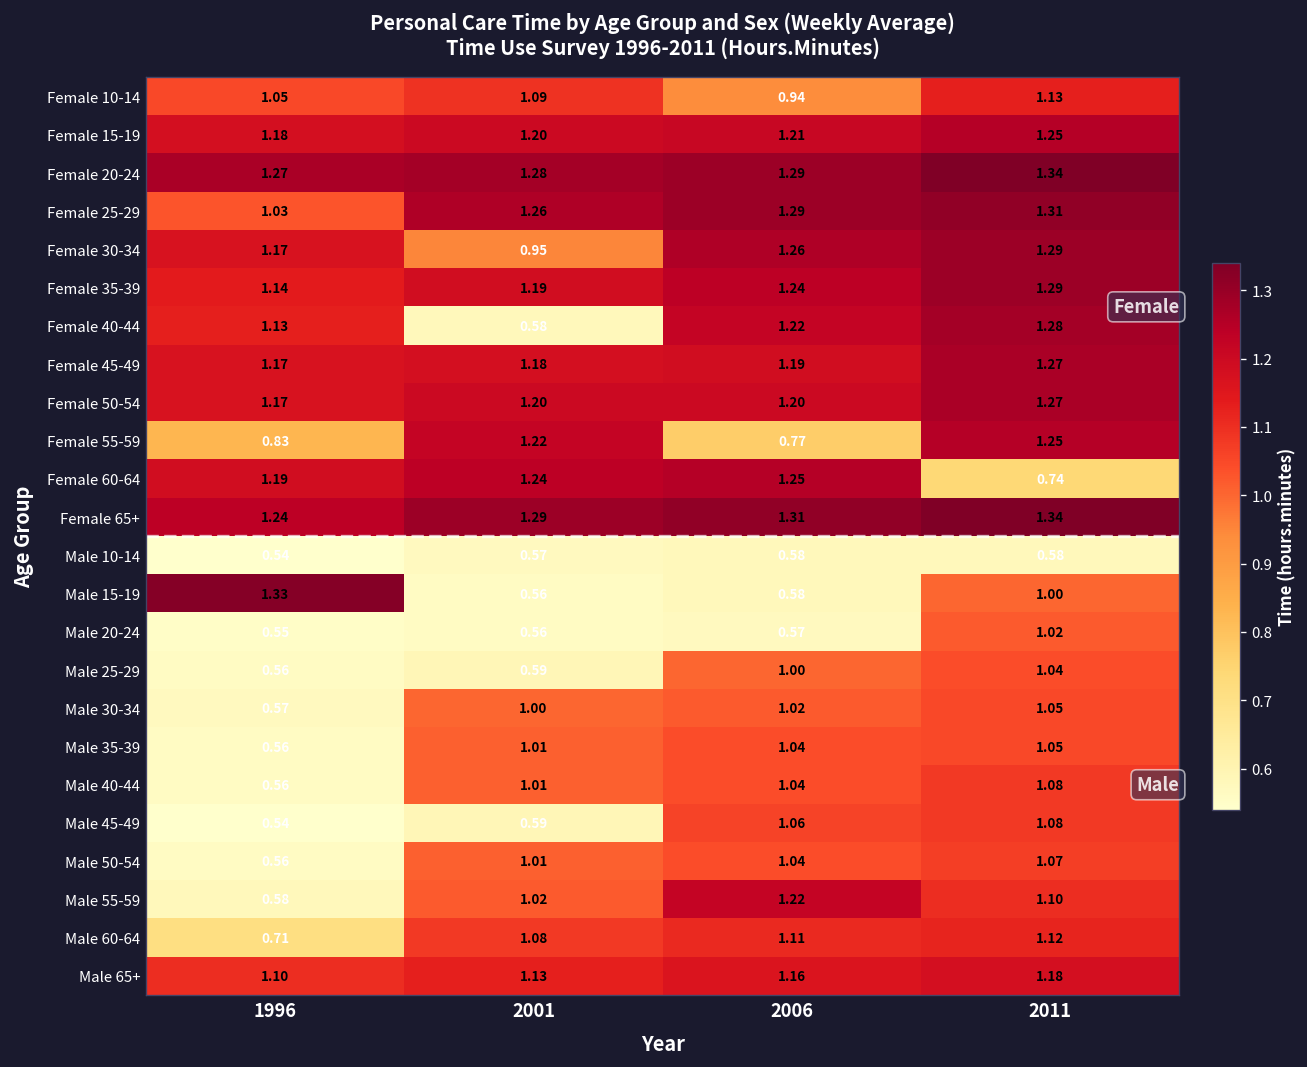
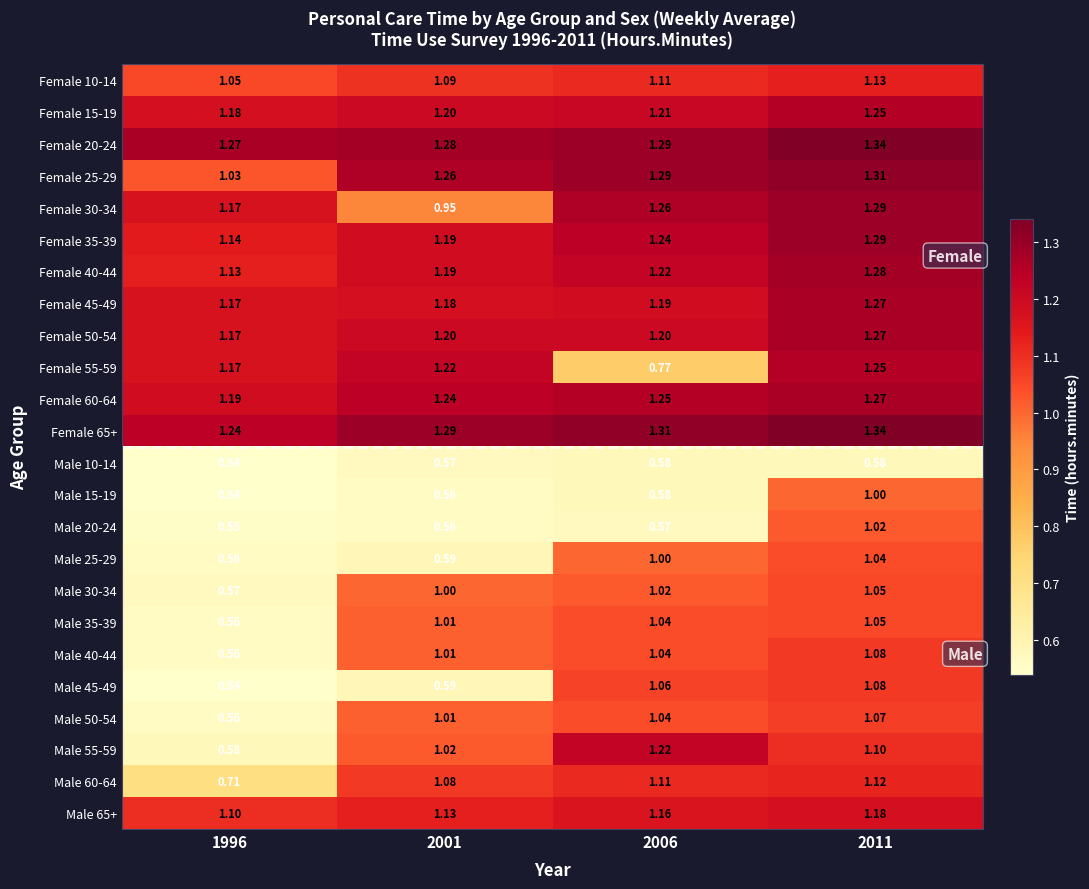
  {
    "Female 10-14": {
      "1996": 1.05,
      "2001": 1.09,
-     "2006": 0.94,
+     "2006": 1.11,
      "2011": 1.13
    },
    "Female 15-19": {
      "1996": 1.18,
      "2001": 1.20,
      "2006": 1.21,
      "2011": 1.25
    },
    "Female 20-24": {
      "1996": 1.27,
      "2001": 1.28,
      "2006": 1.29,
      "2011": 1.34
    },
    "Female 25-29": {
      "1996": 1.03,
      "2001": 1.26,
      "2006": 1.29,
      "2011": 1.31
    },
    "Female 30-34": {
      "1996": 1.17,
      "2001": 0.95,
      "2006": 1.26,
      "2011": 1.29
    },
    "Female 35-39": {
      "1996": 1.14,
      "2001": 1.19,
      "2006": 1.24,
      "2011": 1.29
    },
    "Female 40-44": {
      "1996": 1.13,
-     "2001": 0.58,
+     "2001": 1.19,
      "2006": 1.22,
      "2011": 1.28
    },
    "Female 45-49": {
      "1996": 1.17,
      "2001": 1.18,
      "2006": 1.19,
      "2011": 1.27
    },
    "Female 50-54": {
      "1996": 1.17,
      "2001": 1.20,
      "2006": 1.20,
      "2011": 1.27
    },
    "Female 55-59": {
-     "1996": 0.83,
+     "1996": 1.17,
      "2001": 1.22,
      "2006": 0.77,
      "2011": 1.25
    },
    "Female 60-64": {
      "1996": 1.19,
      "2001": 1.24,
      "2006": 1.25,
-     "2011": 0.74
+     "2011": 1.27
    },
    "Female 65+": {
      "1996": 1.24,
      "2001": 1.29,
      "2006": 1.31,
      "2011": 1.34
    },
    "Male 10-14": {
      "1996": 0.54,
      "2001": 0.57,
      "2006": 0.58,
      "2011": 0.58
    },
    "Male 15-19": {
-     "1996": 1.33,
+     "1996": 0.54,
      "2001": 0.56,
      "2006": 0.58,
      "2011": 1.00
    },
    "Male 20-24": {
      "1996": 0.55,
      "2001": 0.56,
      "2006": 0.57,
      "2011": 1.02
    },
    "Male 25-29": {
      "1996": 0.56,
      "2001": 0.59,
      "2006": 1.00,
      "2011": 1.04
    },
    "Male 30-34": {
      "1996": 0.57,
      "2001": 1.00,
      "2006": 1.02,
      "2011": 1.05
    },
    "Male 35-39": {
      "1996": 0.56,
      "2001": 1.01,
      "2006": 1.04,
      "2011": 1.05
    },
    "Male 40-44": {
      "1996": 0.56,
      "2001": 1.01,
      "2006": 1.04,
      "2011": 1.08
    },
    "Male 45-49": {
      "1996": 0.54,
      "2001": 0.59,
      "2006": 1.06,
      "2011": 1.08
    },
    "Male 50-54": {
      "1996": 0.56,
      "2001": 1.01,
      "2006": 1.04,
      "2011": 1.07
    },
    "Male 55-59": {
      "1996": 0.58,
      "2001": 1.02,
      "2006": 1.22,
      "2011": 1.10
    },
    "Male 60-64": {
      "1996": 0.71,
      "2001": 1.08,
      "2006": 1.11,
      "2011": 1.12
    },
    "Male 65+": {
      "1996": 1.10,
      "2001": 1.13,
      "2006": 1.16,
      "2011": 1.18
    }
  }
